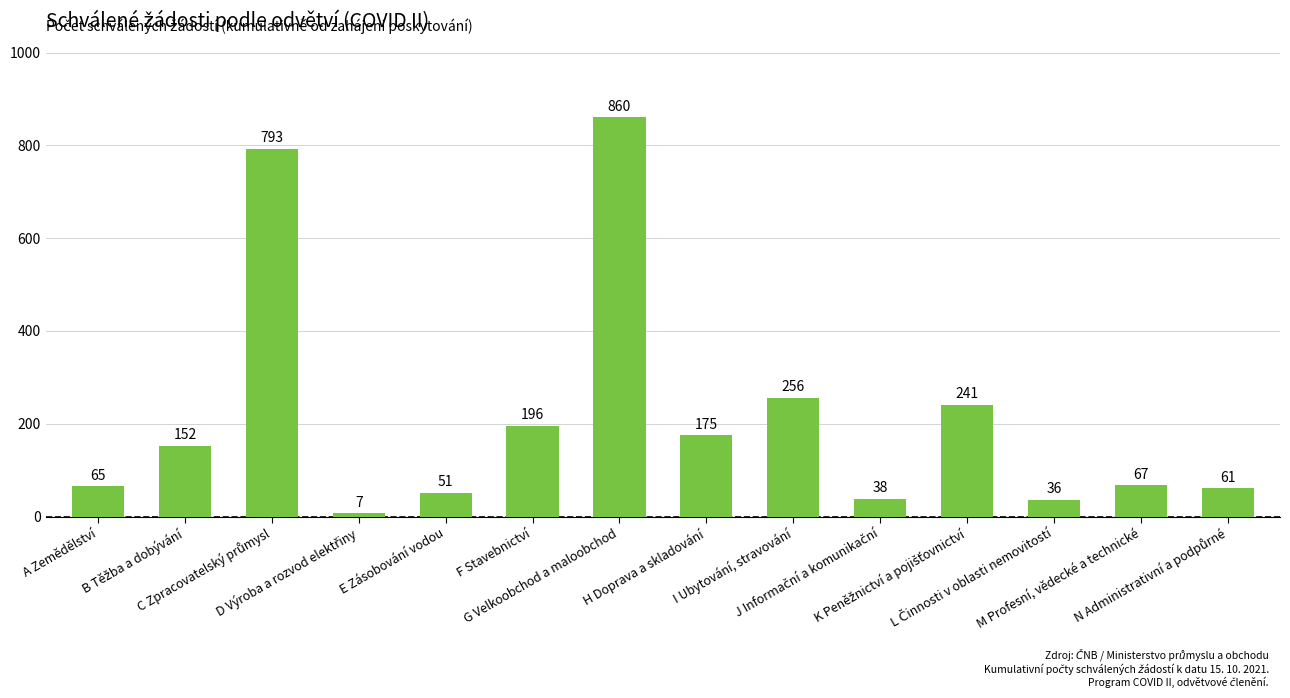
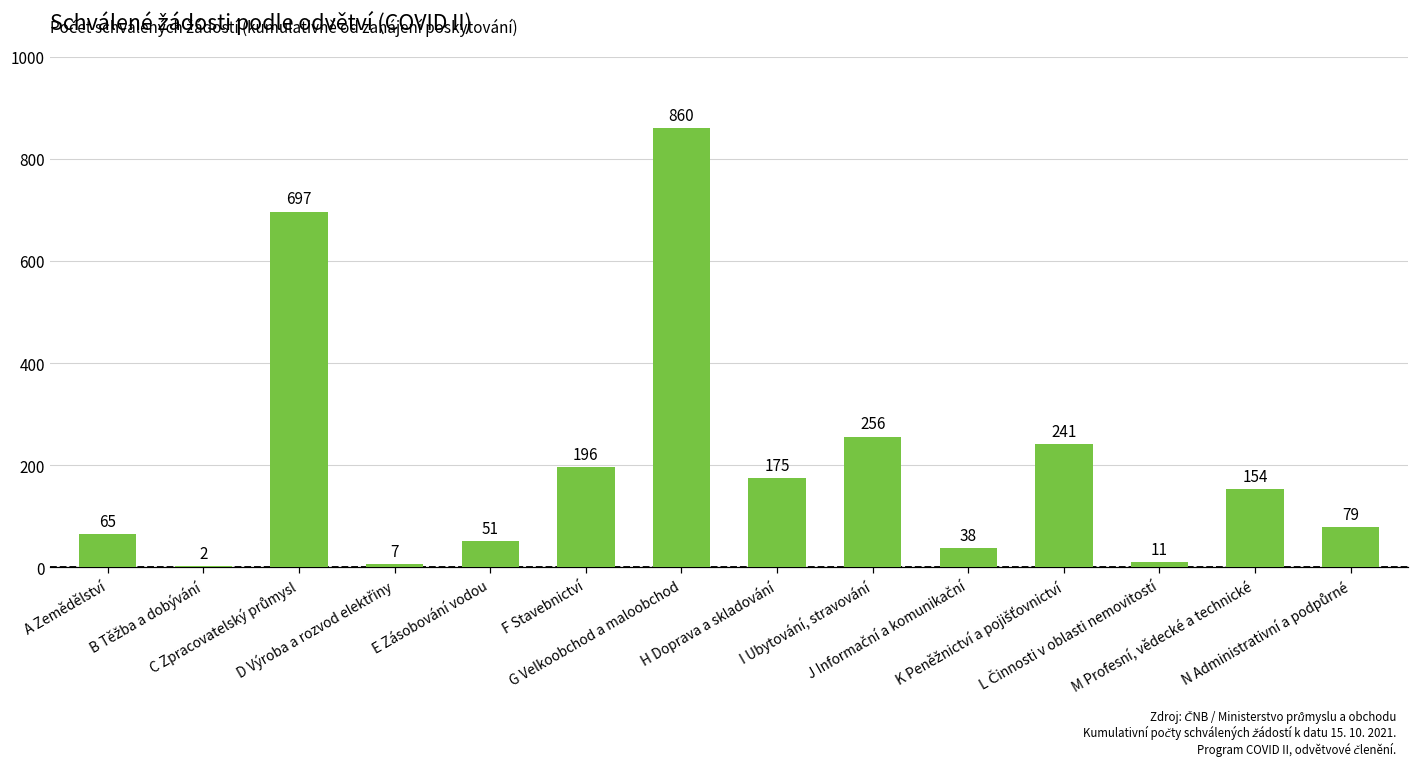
  {
    "A Zemědělství": 65,
-   "B Těžba a dobývání": 152,
-   "C Zpracovatelský průmysl": 793,
+   "B Těžba a dobývání": 2,
+   "C Zpracovatelský průmysl": 697,
    "D Výroba a rozvod elektřiny": 7,
    "E Zásobování vodou": 51,
    "F Stavebnictví": 196,
    "G Velkoobchod a maloobchod": 860,
    "H Doprava a skladování": 175,
    "I Ubytování, stravování": 256,
    "J Informační a komunikační": 38,
    "K Peněžnictví a pojišťovnictví": 241,
-   "L Činnosti v oblasti nemovitostí": 36,
-   "M Profesní, vědecké a technické": 67,
-   "N Administrativní a podpůrné": 61
+   "L Činnosti v oblasti nemovitostí": 11,
+   "M Profesní, vědecké a technické": 154,
+   "N Administrativní a podpůrné": 79
  }
